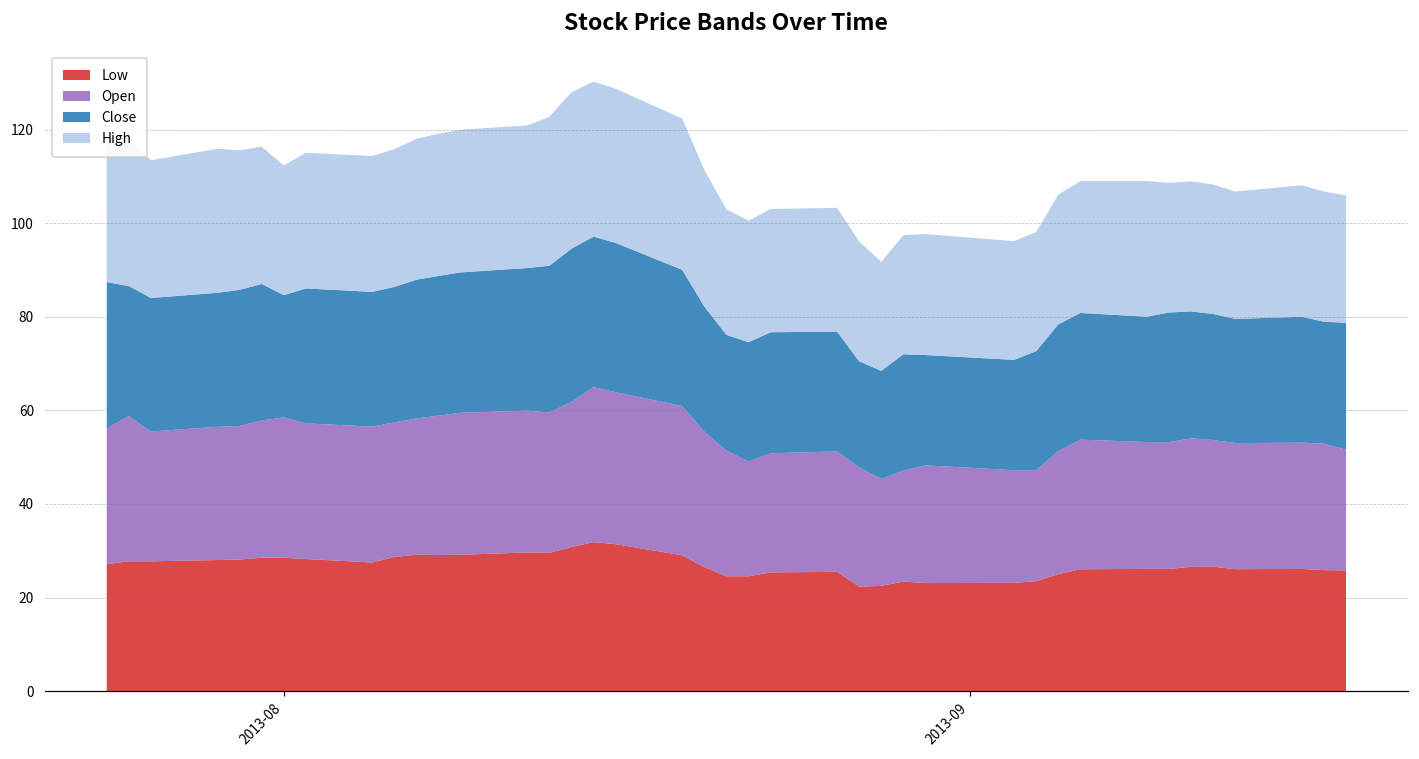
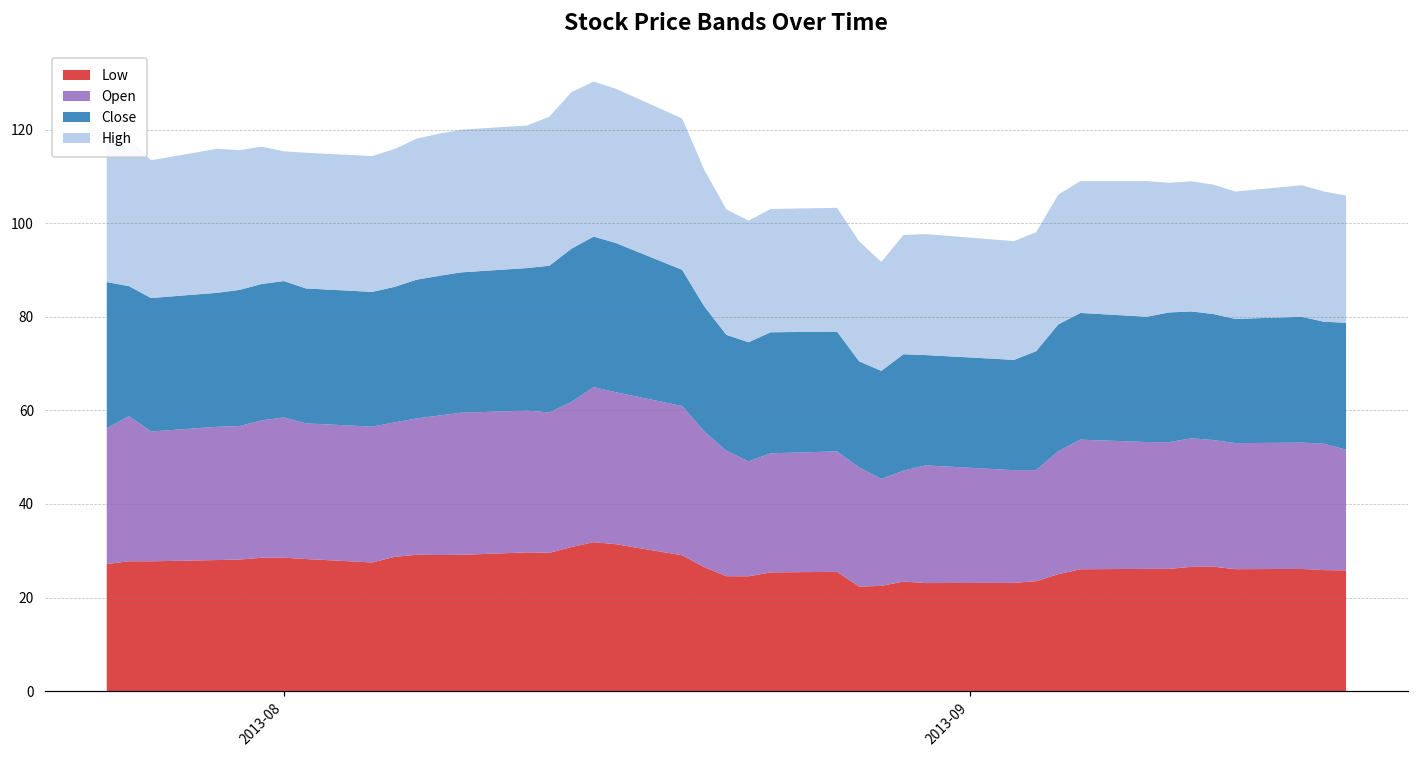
  {
    "Low": {
      "2013-08": 29
    },
    "Open": {
      "2013-08": 30
    },
    "Close": {
-     "2013-08": 26
+     "2013-08": 29
    },
    "High": {
      "2013-08": 28
    }
  }
